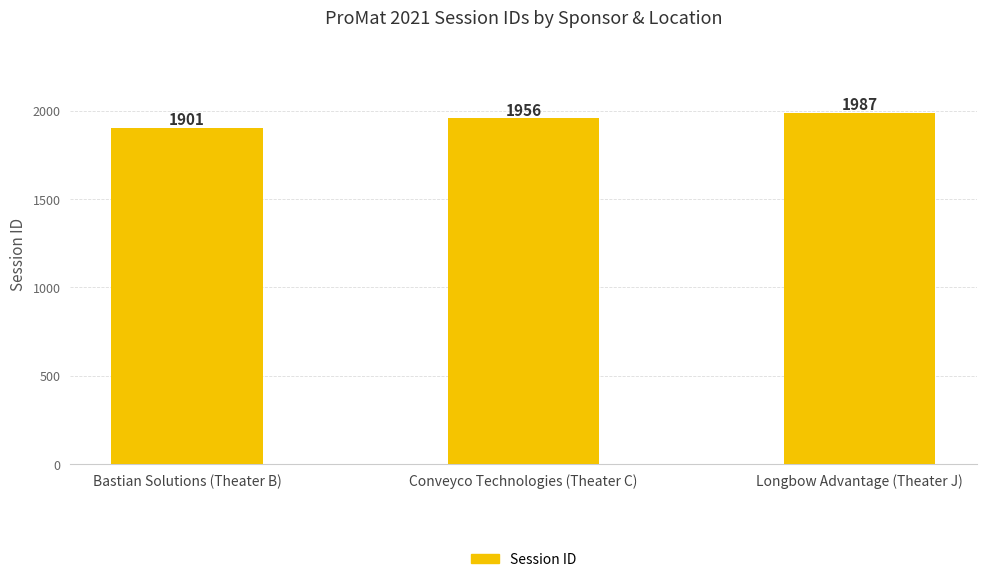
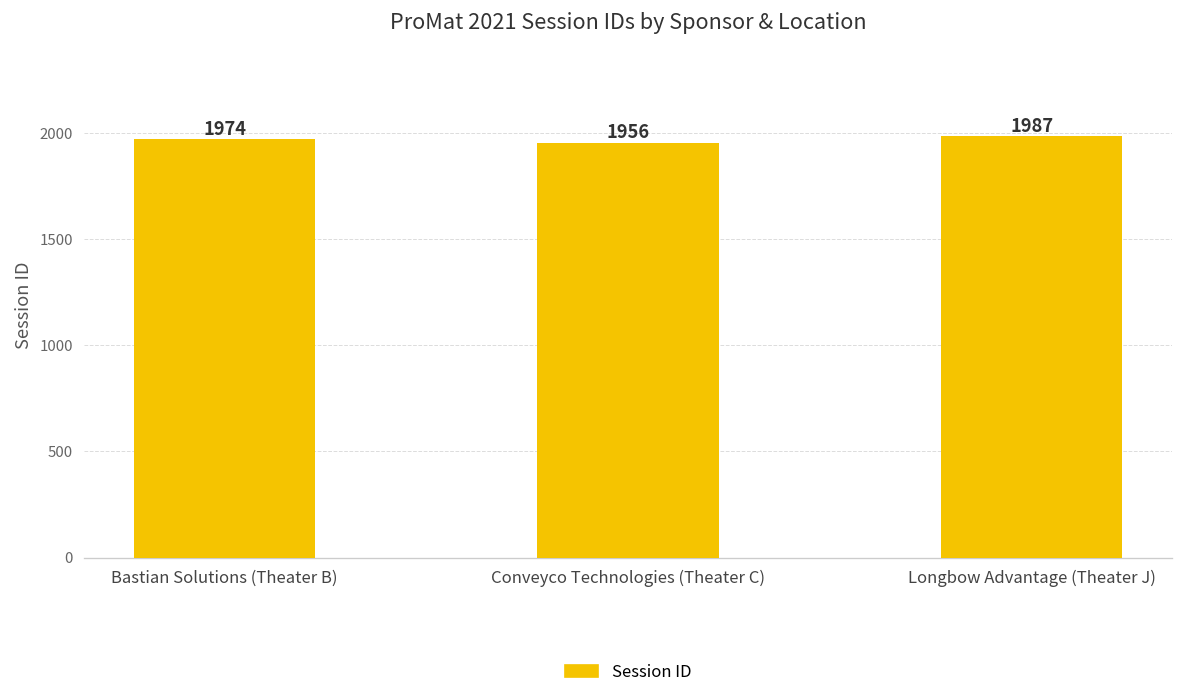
  {
-   "Bastian Solutions (Theater B)": 1901,
+   "Bastian Solutions (Theater B)": 1974,
    "Conveyco Technologies (Theater C)": 1956,
    "Longbow Advantage (Theater J)": 1987
  }
